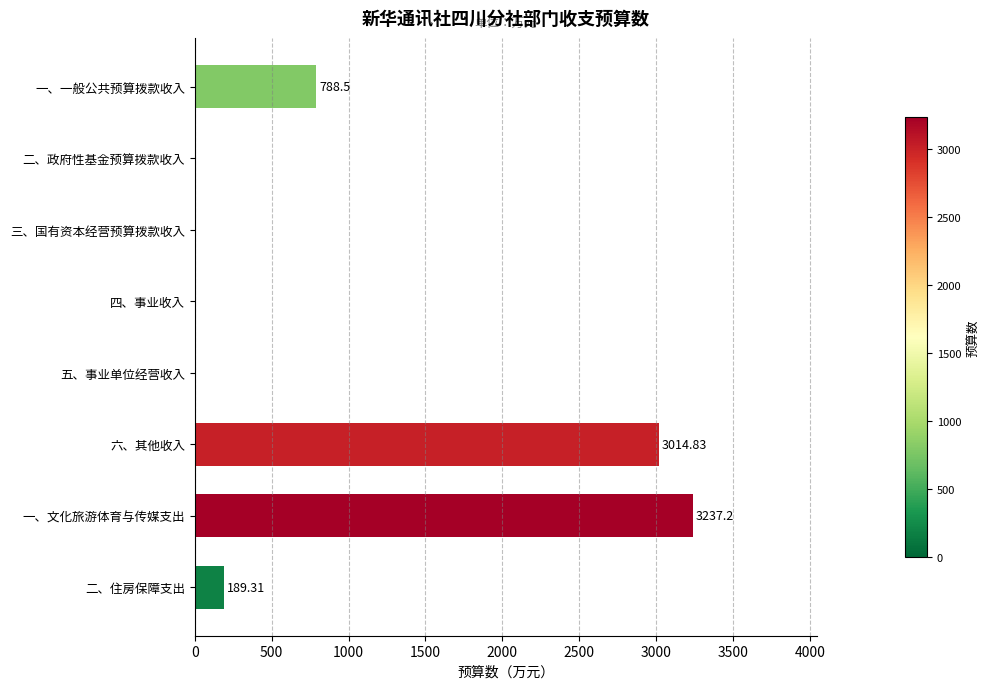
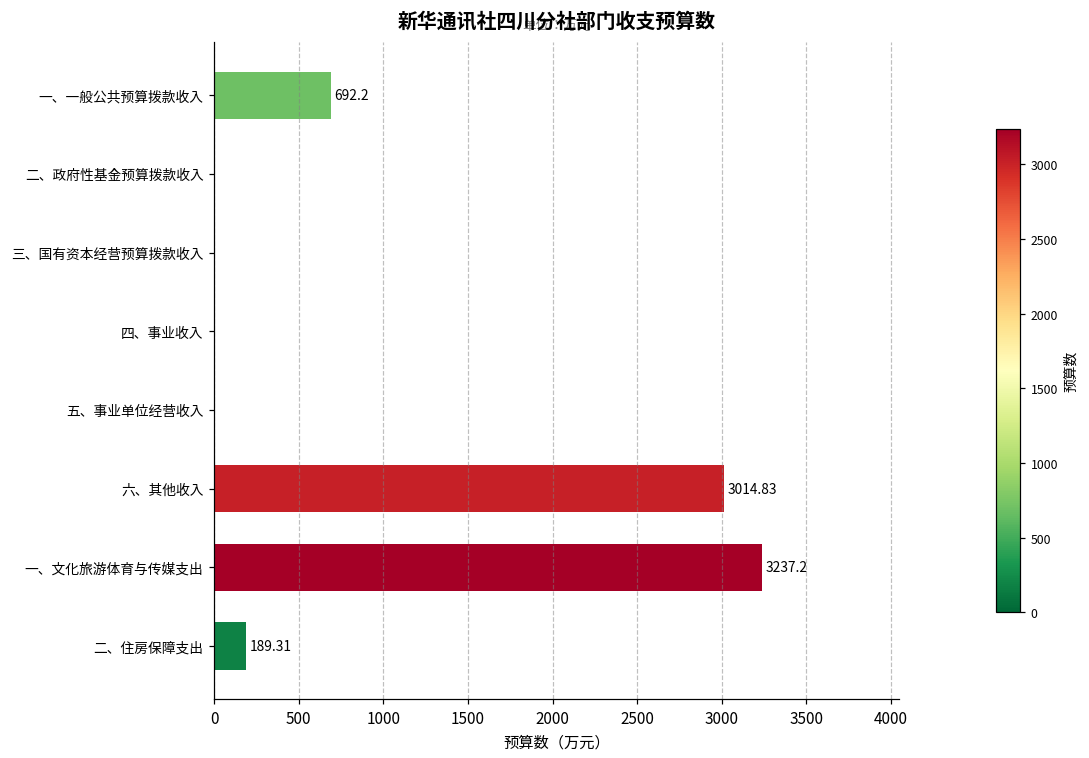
  {
-   "一、一般公共预算拨款收入": 788.5,
+   "一、一般公共预算拨款收入": 692.2,
    "六、其他收入": 3014.83,
    "一、文化旅游体育与传媒支出": 3237.2,
    "二、住房保障支出": 189.31
  }
